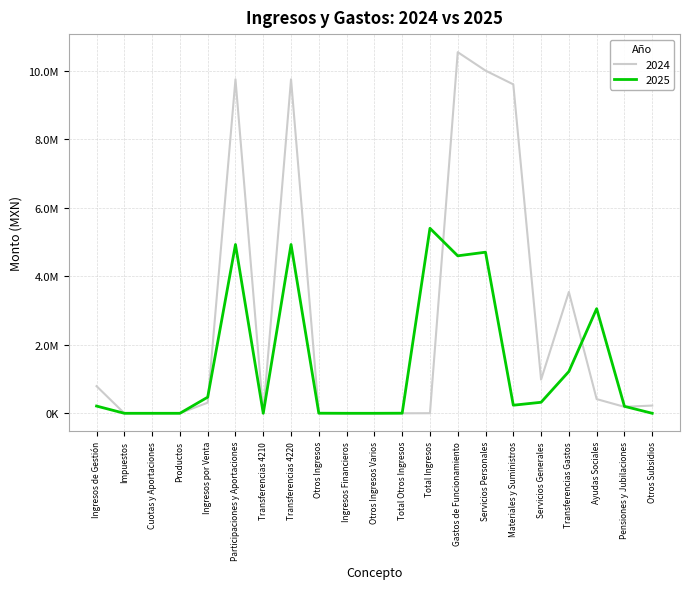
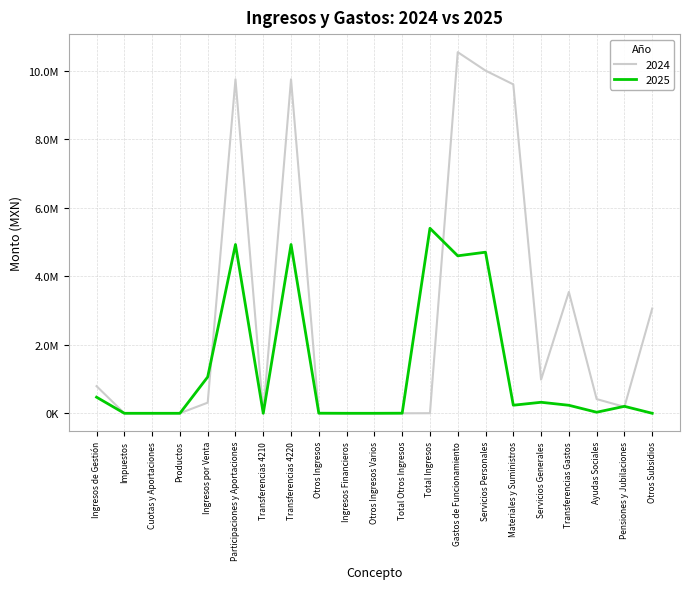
  {
    "2024": {
      "Ingresos de Gestión": 800000,
      "Ingresos por Venta": 300000,
      "Participaciones y Aportaciones": 9700000,
      "Transferencias 4220": 9700000,
      "Total Ingresos": 0,
      "Gastos de Funcionamiento": 10500000,
      "Servicios Personales": 10000000,
      "Materiales y Suministros": 9600000,
      "Servicios Generales": 1000000,
      "Transferencias Gastos": 3500000,
      "Ayudas Sociales": 400000,
-     "Otros Subsidios": 200000
+     "Otros Subsidios": 3100000
    },
    "2025": {
-     "Ingresos de Gestión": 200000,
-     "Ingresos por Venta": 500000,
+     "Ingresos de Gestión": 500000,
+     "Ingresos por Venta": 1100000,
      "Participaciones y Aportaciones": 4900000,
      "Transferencias 4220": 4900000,
      "Total Ingresos": 5400000,
      "Gastos de Funcionamiento": 4600000,
      "Servicios Personales": 4700000,
      "Materiales y Suministros": 200000,
      "Servicios Generales": 300000,
-     "Transferencias Gastos": 1200000,
-     "Ayudas Sociales": 3100000,
+     "Transferencias Gastos": 200000,
+     "Ayudas Sociales": 0,
      "Otros Subsidios": 0
    }
  }
